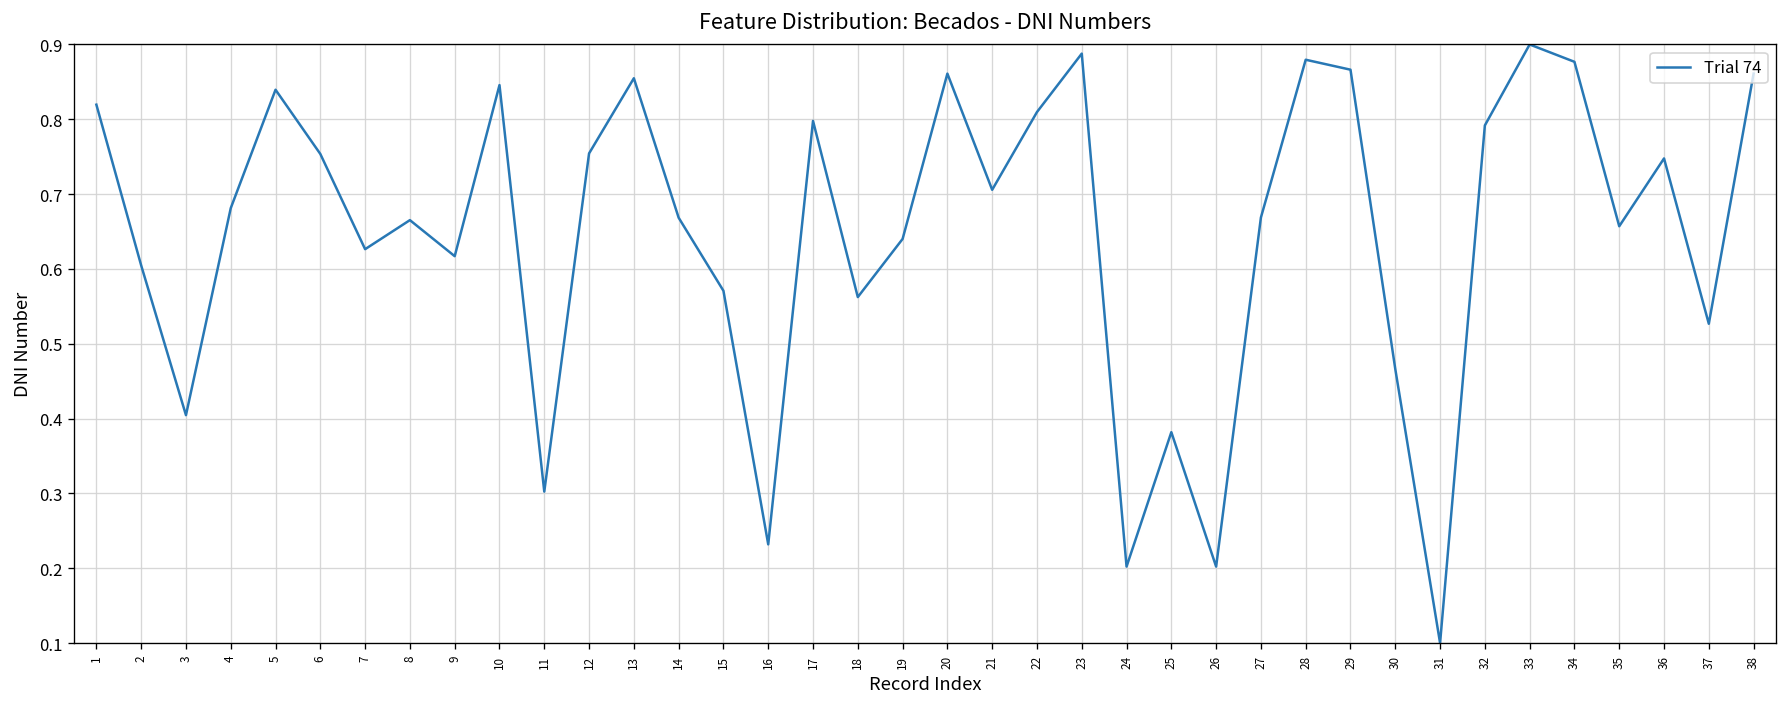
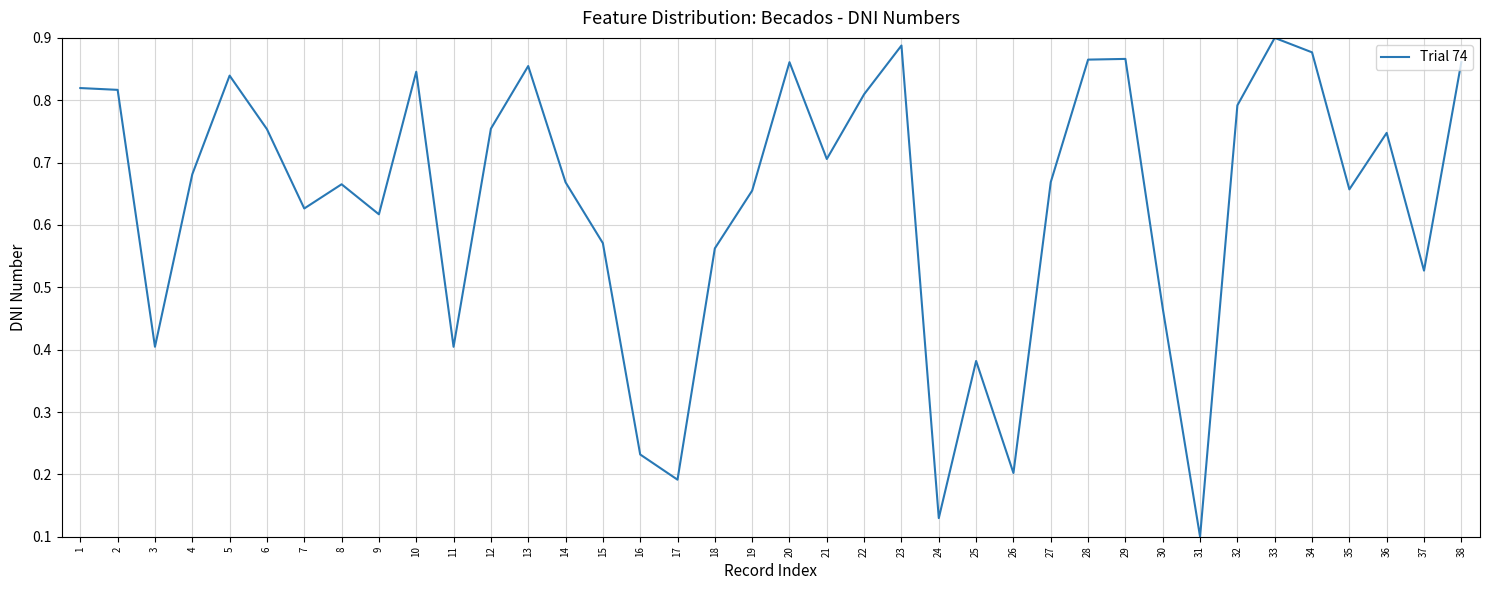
  {
    "1": 0.82,
-   "2": 0.60,
+   "2": 0.82,
    "3": 0.40,
    "4": 0.68,
    "5": 0.84,
    "6": 0.75,
    "7": 0.63,
    "8": 0.67,
    "9": 0.62,
    "10": 0.85,
-   "11": 0.30,
+   "11": 0.40,
    "12": 0.75,
    "13": 0.85,
    "14": 0.67,
    "15": 0.57,
    "16": 0.23,
-   "17": 0.80,
+   "17": 0.19,
    "18": 0.56,
-   "19": 0.64,
+   "19": 0.66,
    "20": 0.86,
    "21": 0.71,
    "22": 0.81,
    "23": 0.89,
-   "24": 0.20,
+   "24": 0.13,
    "25": 0.38,
    "26": 0.20,
    "27": 0.67,
-   "28": 0.88,
+   "28": 0.87,
    "29": 0.87,
    "30": 0.47,
    "31": 0.10,
    "32": 0.79,
    "33": 0.90,
    "34": 0.88,
    "35": 0.66,
    "36": 0.75,
    "37": 0.53
  }
